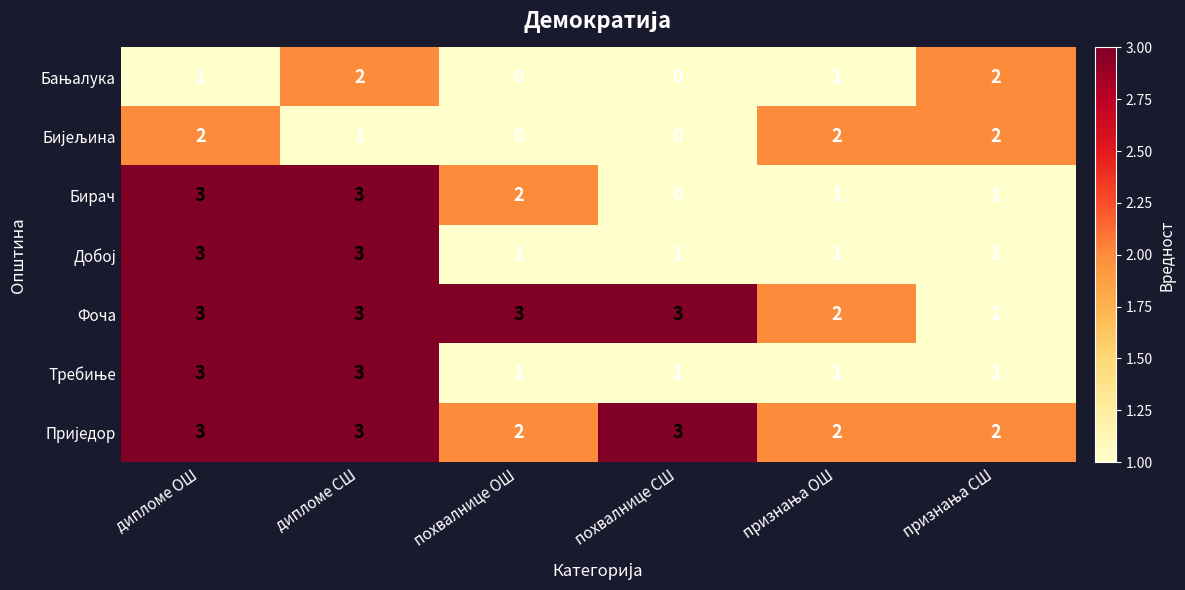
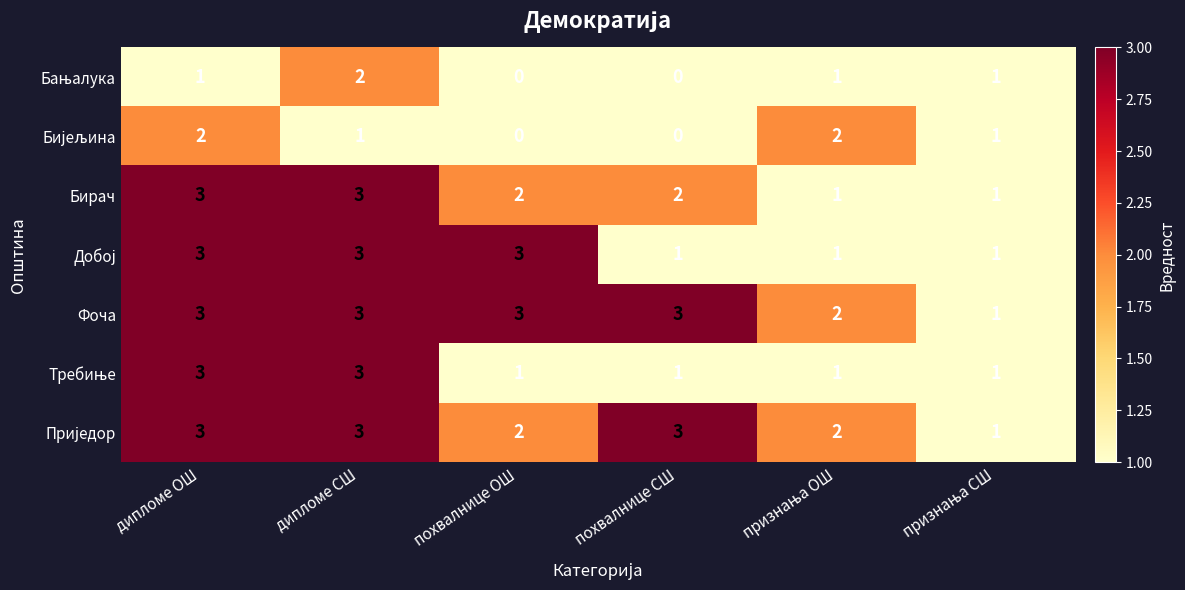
  {
    "Бањалука": {
      "дипломе ОШ": 1,
      "дипломе СШ": 2,
      "похвалнице ОШ": 0,
      "похвалнице СШ": 0,
      "признања ОШ": 1,
-     "признања СШ": 2
+     "признања СШ": 1
    },
    "Бијељина": {
      "дипломе ОШ": 2,
      "дипломе СШ": 1,
      "похвалнице ОШ": 0,
      "похвалнице СШ": 0,
      "признања ОШ": 2,
-     "признања СШ": 2
+     "признања СШ": 1
    },
    "Бирач": {
      "дипломе ОШ": 3,
      "дипломе СШ": 3,
      "похвалнице ОШ": 2,
-     "похвалнице СШ": 0,
+     "похвалнице СШ": 2,
      "признања ОШ": 1,
      "признања СШ": 1
    },
    "Добој": {
      "дипломе ОШ": 3,
      "дипломе СШ": 3,
-     "похвалнице ОШ": 1,
+     "похвалнице ОШ": 3,
      "похвалнице СШ": 1,
      "признања ОШ": 1,
      "признања СШ": 1
    },
    "Фоча": {
      "дипломе ОШ": 3,
      "дипломе СШ": 3,
      "похвалнице ОШ": 3,
      "похвалнице СШ": 3,
      "признања ОШ": 2,
      "признања СШ": 1
    },
    "Требиње": {
      "дипломе ОШ": 3,
      "дипломе СШ": 3,
      "похвалнице ОШ": 1,
      "похвалнице СШ": 1,
      "признања ОШ": 1,
      "признања СШ": 1
    },
    "Приједор": {
      "дипломе ОШ": 3,
      "дипломе СШ": 3,
      "похвалнице ОШ": 2,
      "похвалнице СШ": 3,
      "признања ОШ": 2,
-     "признања СШ": 2
+     "признања СШ": 1
    }
  }
